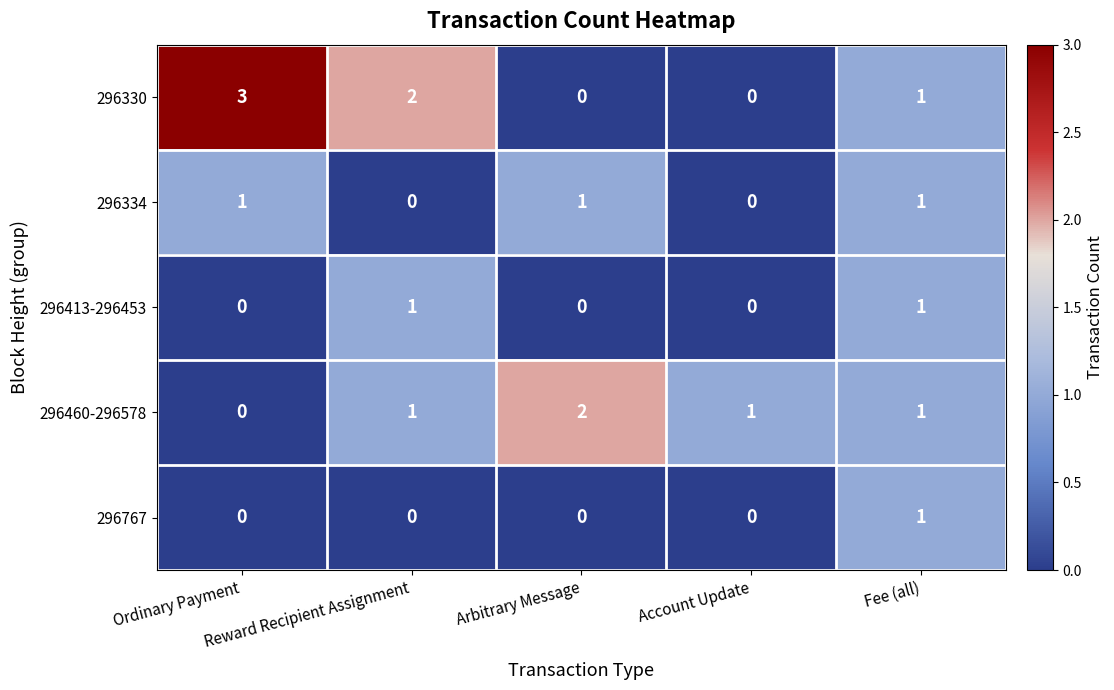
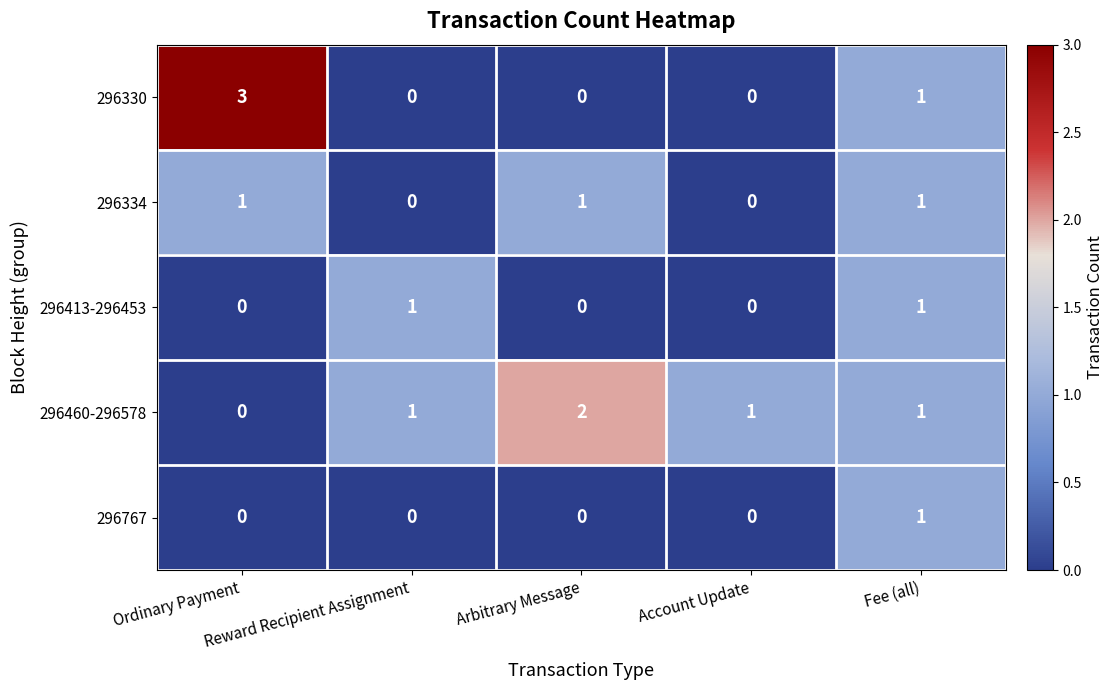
  {
    "296330": {
      "Ordinary Payment": 3,
-     "Reward Recipient Assignment": 2,
+     "Reward Recipient Assignment": 0,
      "Arbitrary Message": 0,
      "Account Update": 0,
      "Fee (all)": 1
    },
    "296334": {
      "Ordinary Payment": 1,
      "Reward Recipient Assignment": 0,
      "Arbitrary Message": 1,
      "Account Update": 0,
      "Fee (all)": 1
    },
    "296413-296453": {
      "Ordinary Payment": 0,
      "Reward Recipient Assignment": 1,
      "Arbitrary Message": 0,
      "Account Update": 0,
      "Fee (all)": 1
    },
    "296460-296578": {
      "Ordinary Payment": 0,
      "Reward Recipient Assignment": 1,
      "Arbitrary Message": 2,
      "Account Update": 1,
      "Fee (all)": 1
    },
    "296767": {
      "Ordinary Payment": 0,
      "Reward Recipient Assignment": 0,
      "Arbitrary Message": 0,
      "Account Update": 0,
      "Fee (all)": 1
    }
  }
